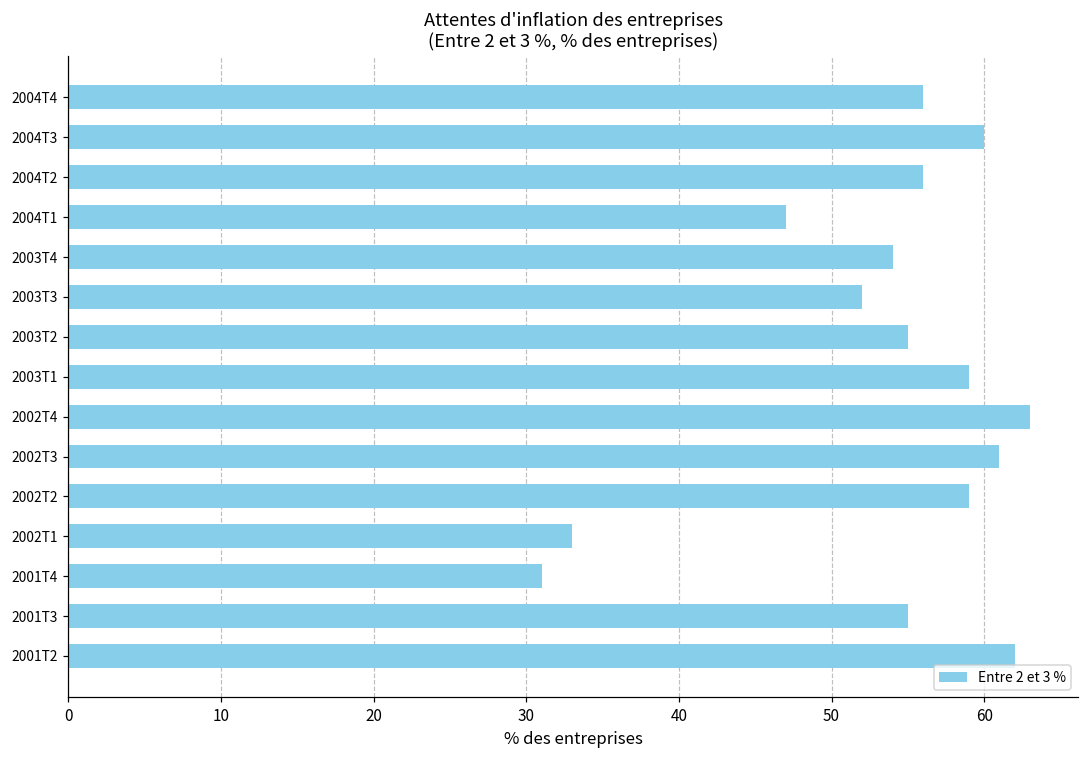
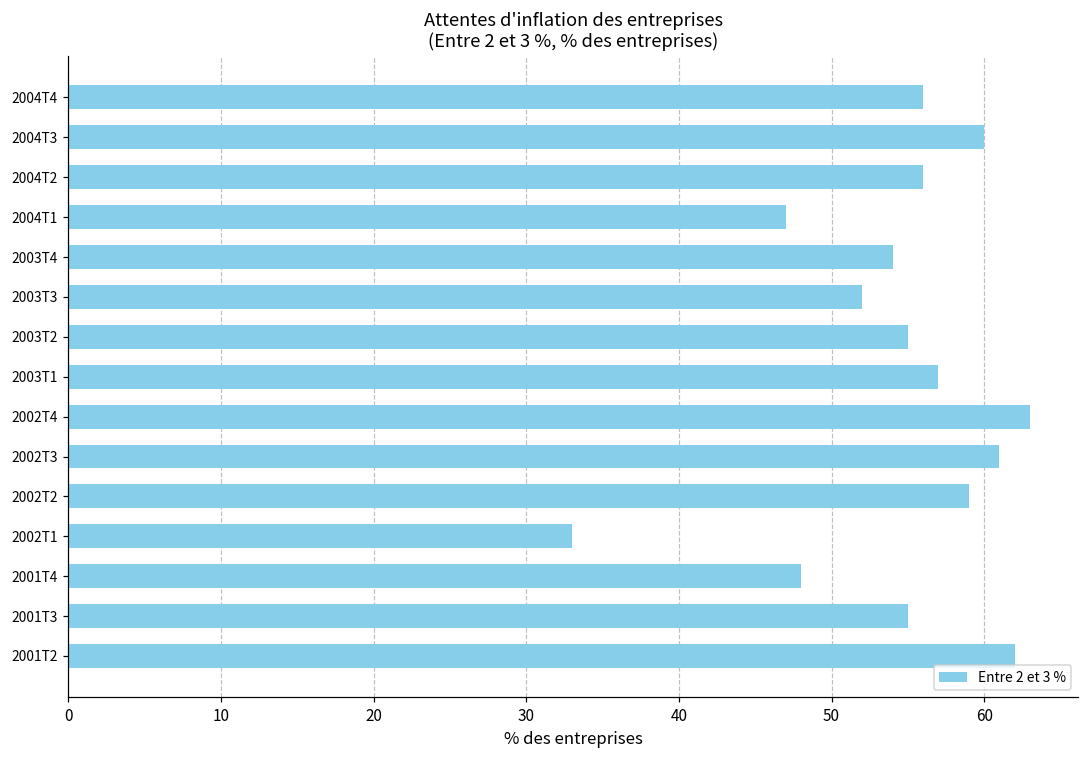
  {
    "2004T4": 56,
    "2004T3": 60,
    "2004T2": 56,
    "2004T1": 47,
    "2003T4": 54,
    "2003T3": 52,
    "2003T2": 55,
-   "2003T1": 59,
+   "2003T1": 57,
    "2002T4": 63,
    "2002T3": 61,
    "2002T2": 59,
    "2002T1": 33,
-   "2001T4": 31,
+   "2001T4": 48,
    "2001T3": 55,
    "2001T2": 62
  }
